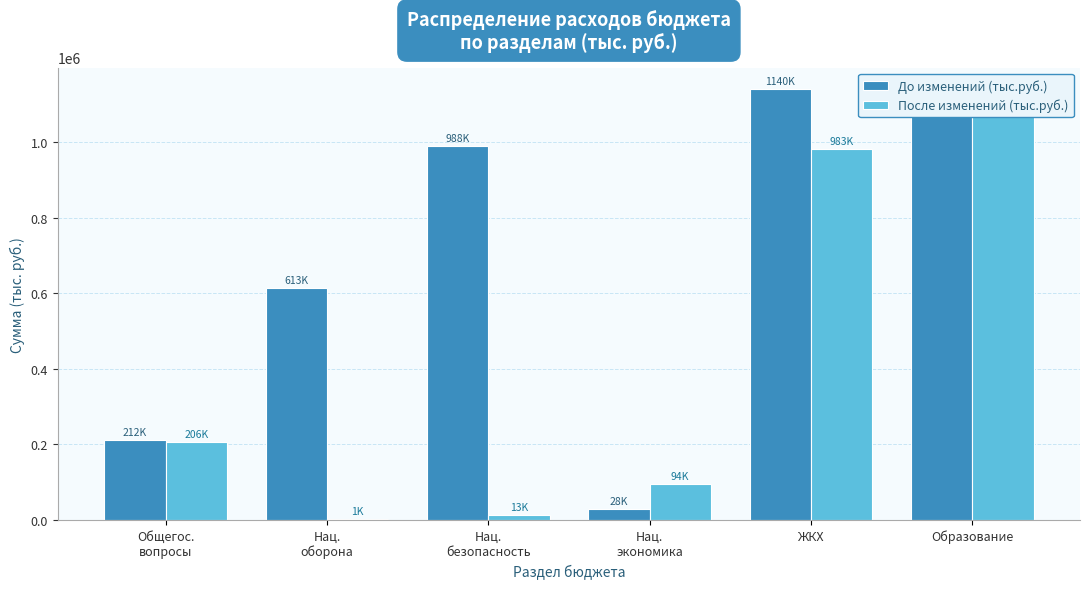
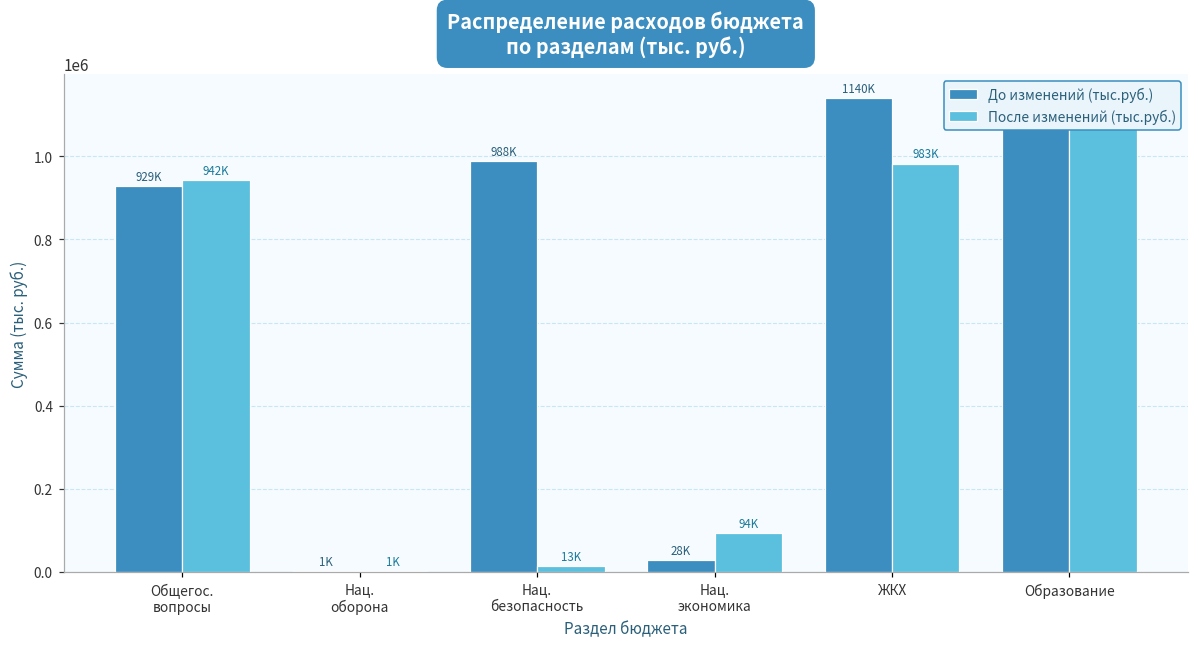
  {
    "До изменений (тыс.руб.)": {
-     "Общегос. вопросы": "212K",
-     "Нац. оборона": "613K",
+     "Общегос. вопросы": "929K",
+     "Нац. оборона": "1K",
      "Нац. безопасность": "988K",
      "Нац. экономика": "28K",
      "ЖКХ": "1140K"
    },
    "После изменений (тыс.руб.)": {
-     "Общегос. вопросы": "206K",
+     "Общегос. вопросы": "942K",
      "Нац. оборона": "1K",
      "Нац. безопасность": "13K",
      "Нац. экономика": "94K",
      "ЖКХ": "983K"
    }
  }
